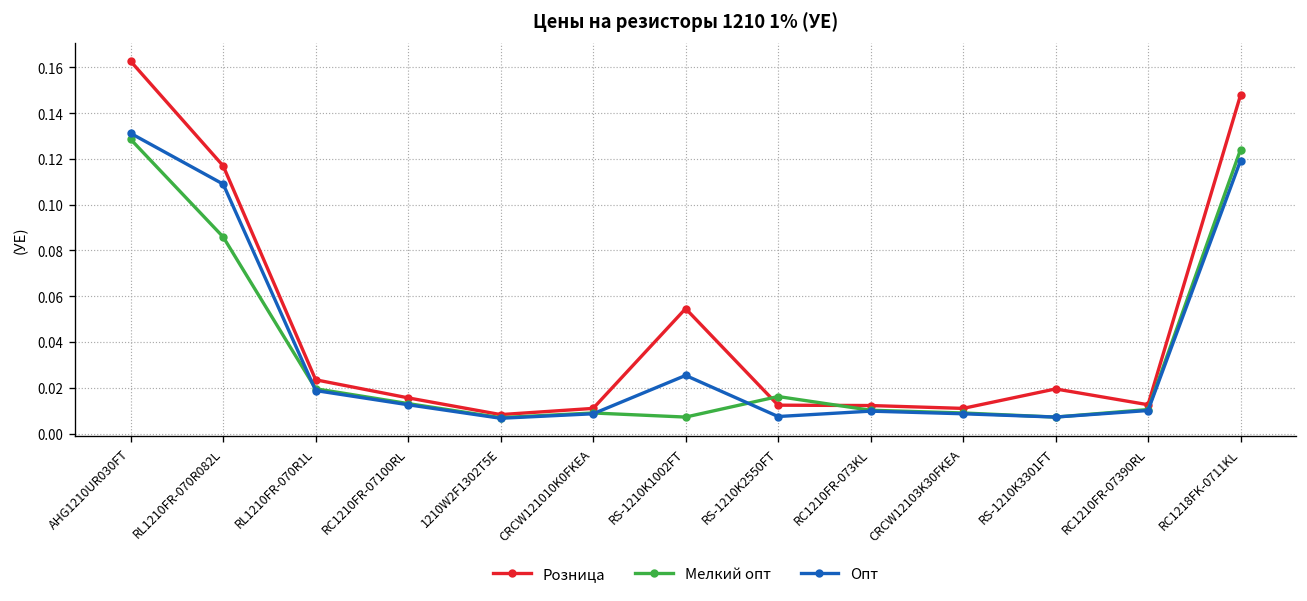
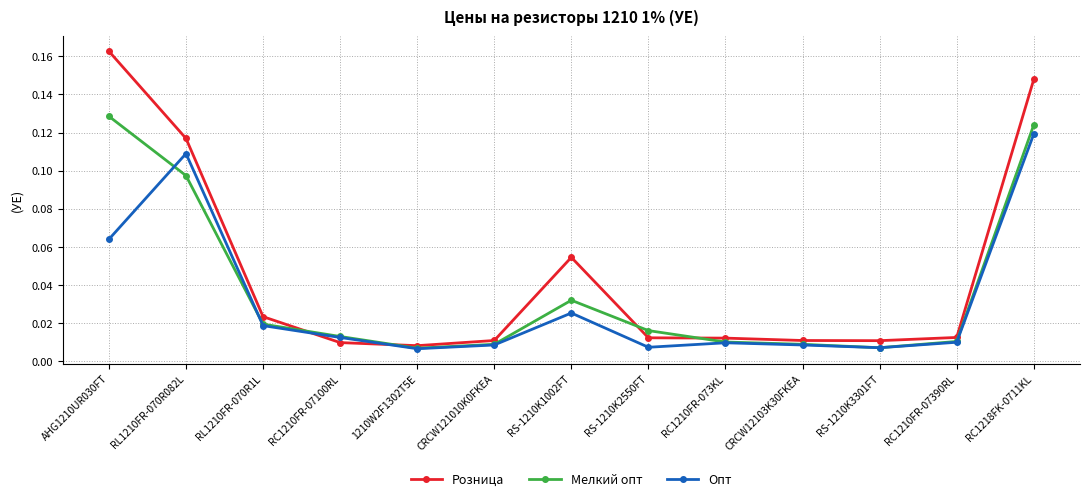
  {
    "Розница": {
      "AHG1210UR030FT": 0.163,
      "RL1210FR-070R082L": 0.117,
      "RL1210FR-070R1L": 0.023,
-     "RC1210FR-07100RL": 0.016,
+     "RC1210FR-07100RL": 0.010,
      "1210W2F1302T5E": 0.008,
      "CRCW121010K0FKEA": 0.011,
      "RS-1210K1002FT": 0.055,
      "RS-1210K2550FT": 0.012,
      "RC1210FR-073KL": 0.012,
      "CRCW12103K30FKEA": 0.011,
-     "RS-1210K3301FT": 0.020,
+     "RS-1210K3301FT": 0.011,
      "RC1210FR-07390RL": 0.013,
      "RC1218FK-0711KL": 0.148
    },
    "Мелкий опт": {
      "AHG1210UR030FT": 0.129,
-     "RL1210FR-070R082L": 0.086,
-     "RS-1210K1002FT": 0.007,
+     "RL1210FR-070R082L": 0.097,
+     "RS-1210K1002FT": 0.032,
      "RS-1210K2550FT": 0.016,
      "RC1218FK-0711KL": 0.124
    },
    "Опт": {
-     "AHG1210UR030FT": 0.131,
+     "AHG1210UR030FT": 0.064,
      "RL1210FR-070R082L": 0.109,
      "RS-1210K1002FT": 0.025,
      "RS-1210K2550FT": 0.007,
      "RC1218FK-0711KL": 0.119
    }
  }
